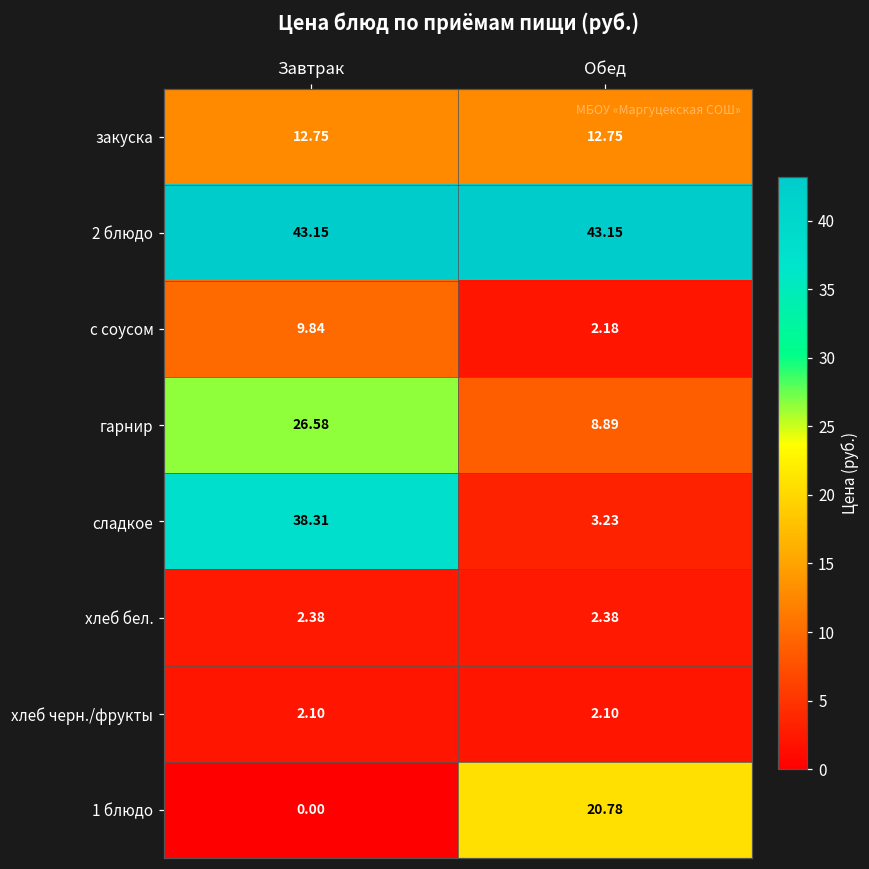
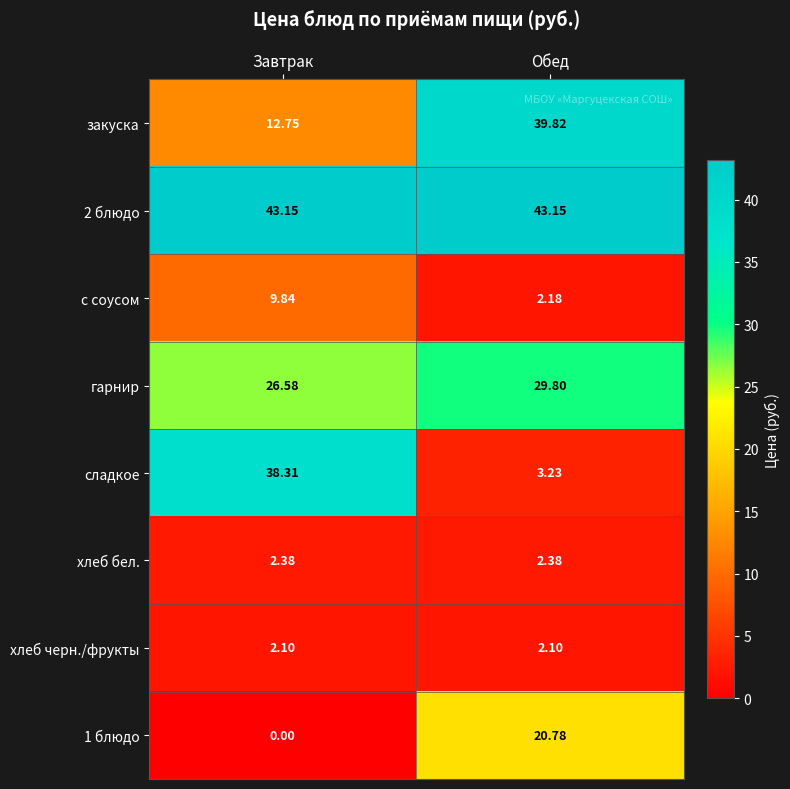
  {
    "закуска": {
      "Завтрак": 12.75,
-     "Обед": 12.75
+     "Обед": 39.82
    },
    "2 блюдо": {
      "Завтрак": 43.15,
      "Обед": 43.15
    },
    "с соусом": {
      "Завтрак": 9.84,
      "Обед": 2.18
    },
    "гарнир": {
      "Завтрак": 26.58,
-     "Обед": 8.89
+     "Обед": 29.80
    },
    "сладкое": {
      "Завтрак": 38.31,
      "Обед": 3.23
    },
    "хлеб бел.": {
      "Завтрак": 2.38,
      "Обед": 2.38
    },
    "хлеб черн./фрукты": {
      "Завтрак": 2.10,
      "Обед": 2.10
    },
    "1 блюдо": {
      "Завтрак": 0.00,
      "Обед": 20.78
    }
  }
